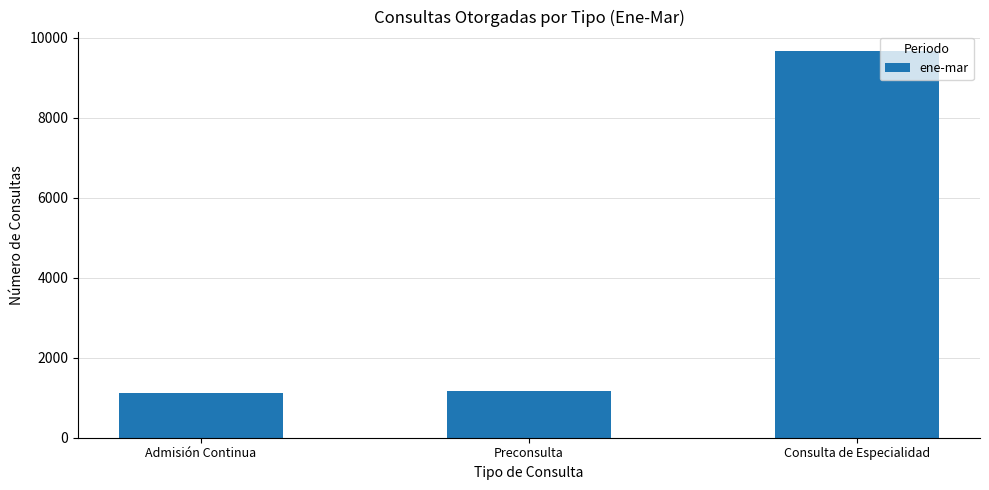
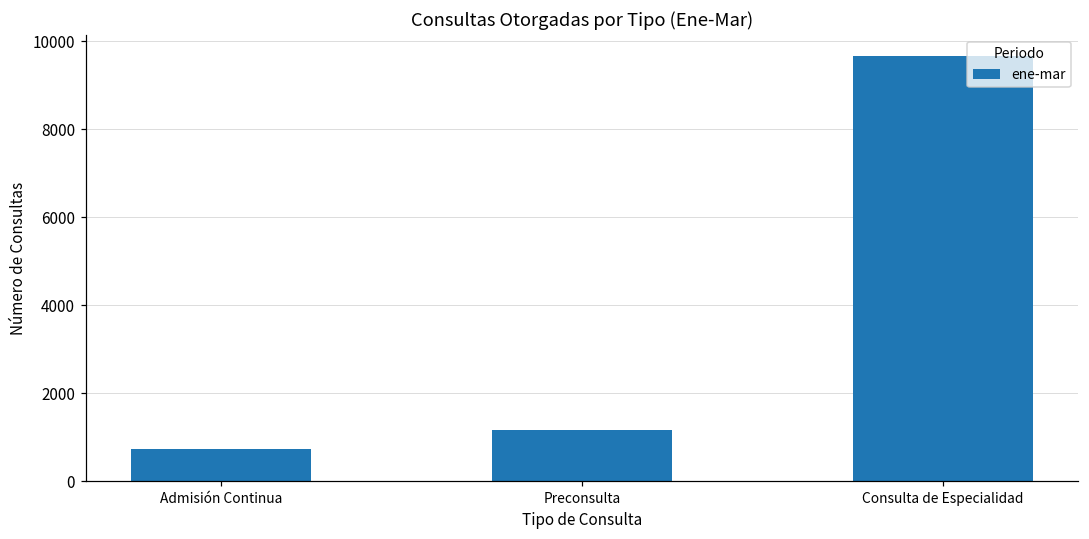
  {
-   "Admisión Continua": 1100,
+   "Admisión Continua": 700,
    "Preconsulta": 1200,
    "Consulta de Especialidad": 9700
  }
